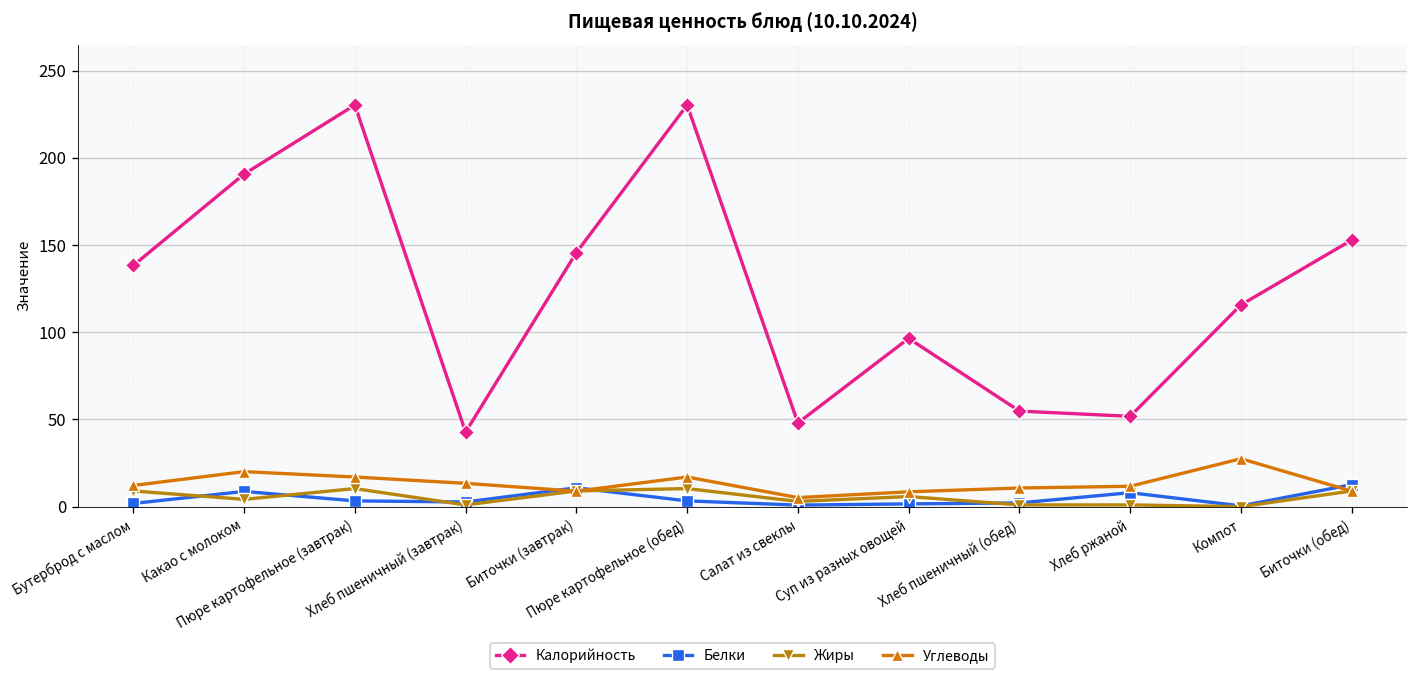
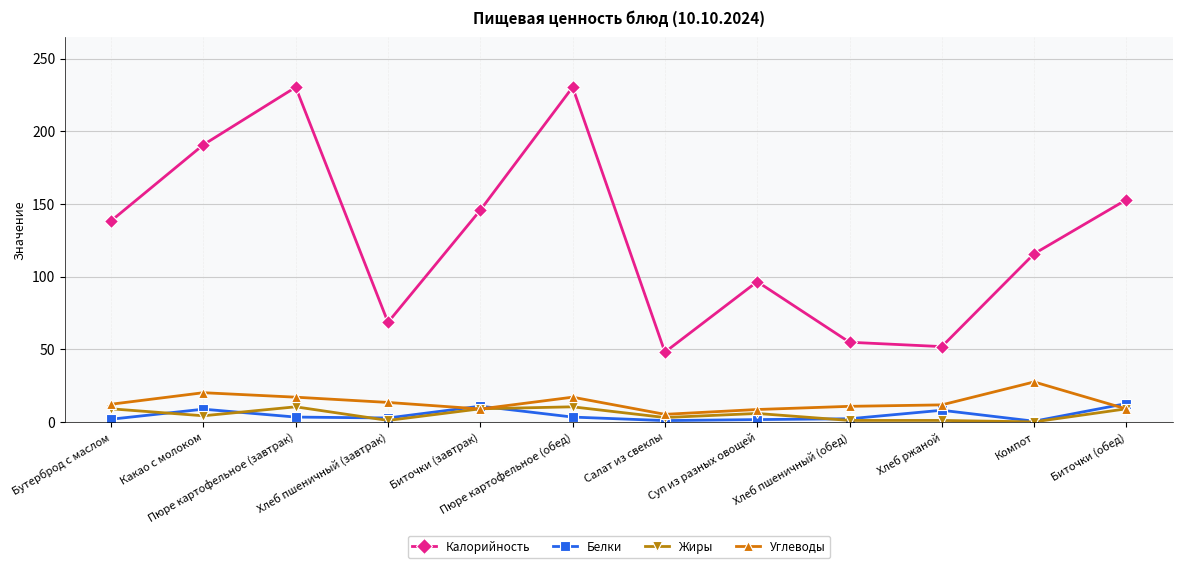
  {
    "Калорийность": {
      "Бутерброд с маслом": 138,
      "Какао с молоком": 191,
      "Пюре картофельное (завтрак)": 230,
-     "Хлеб пшеничный (завтрак)": 43,
+     "Хлеб пшеничный (завтрак)": 69,
      "Биточки (завтрак)": 146,
      "Пюре картофельное (обед)": 230,
      "Салат из свеклы": 48,
      "Суп из разных овощей": 97,
      "Хлеб пшеничный (обед)": 55,
      "Хлеб ржаной": 52,
      "Компот": 116,
      "Биточки (обед)": 153
    },
    "Белки": {
      "Бутерброд с маслом": 2,
      "Какао с молоком": 9,
      "Пюре картофельное (завтрак)": 3,
      "Биточки (завтрак)": 11,
      "Пюре картофельное (обед)": 3,
      "Салат из свеклы": 1,
      "Суп из разных овощей": 2,
      "Хлеб ржаной": 8,
      "Биточки (обед)": 13
    }
  }
